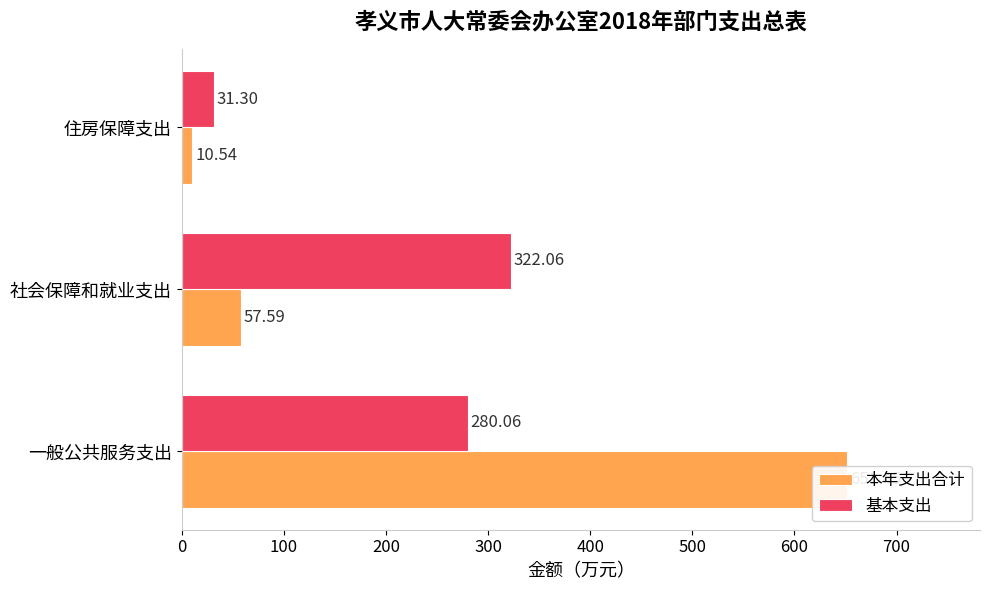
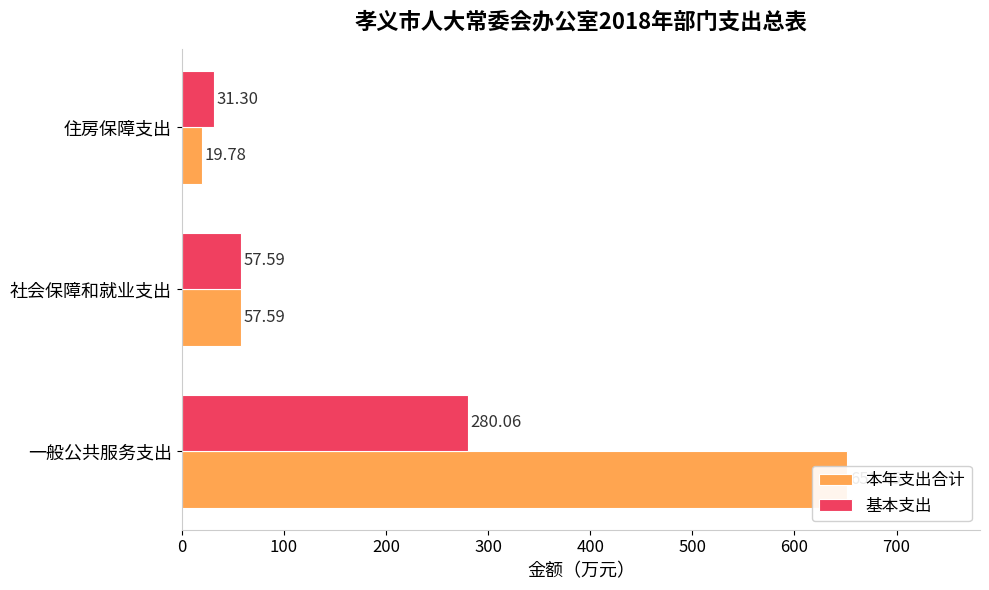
  {
    "本年支出合计": {
-     "住房保障支出": 10.54,
+     "住房保障支出": 19.78,
      "社会保障和就业支出": 57.59
    },
    "基本支出": {
      "住房保障支出": 31.30,
-     "社会保障和就业支出": 322.06,
+     "社会保障和就业支出": 57.59,
      "一般公共服务支出": 280.06
    }
  }
